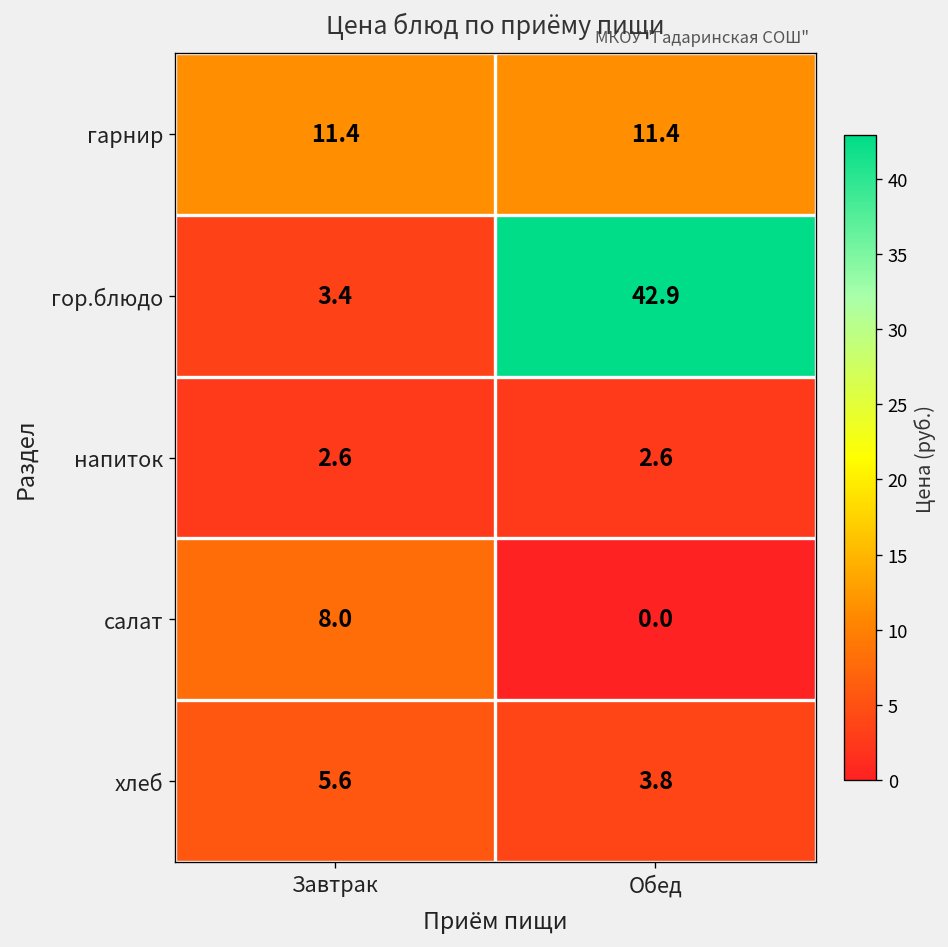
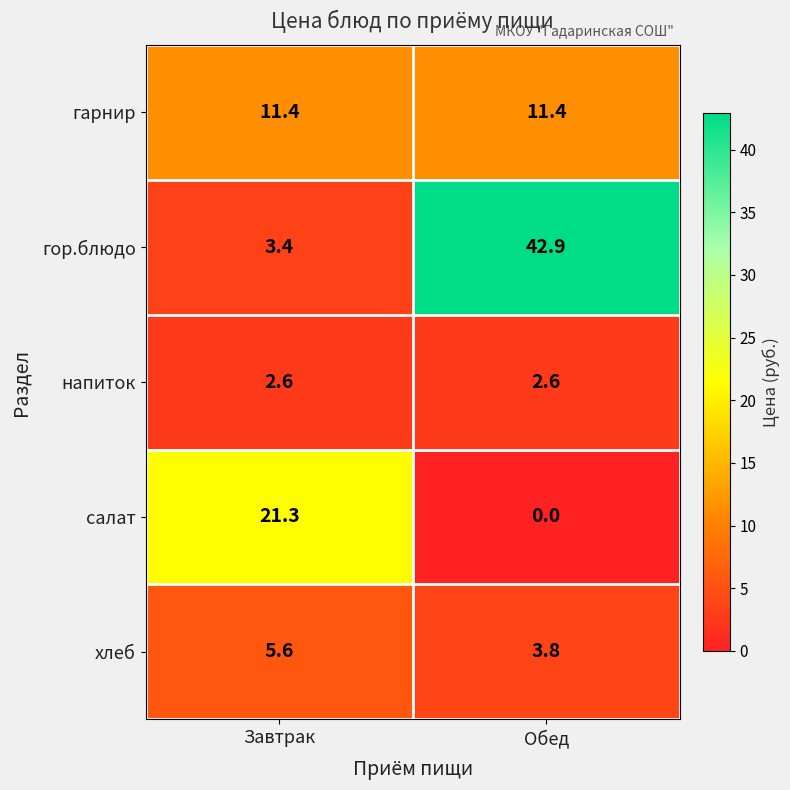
  {
    "гарнир": {
      "Завтрак": 11.4,
      "Обед": 11.4
    },
    "гор.блюдо": {
      "Завтрак": 3.4,
      "Обед": 42.9
    },
    "напиток": {
      "Завтрак": 2.6,
      "Обед": 2.6
    },
    "салат": {
-     "Завтрак": 8.0,
+     "Завтрак": 21.3,
      "Обед": 0.0
    },
    "хлеб": {
      "Завтрак": 5.6,
      "Обед": 3.8
    }
  }
